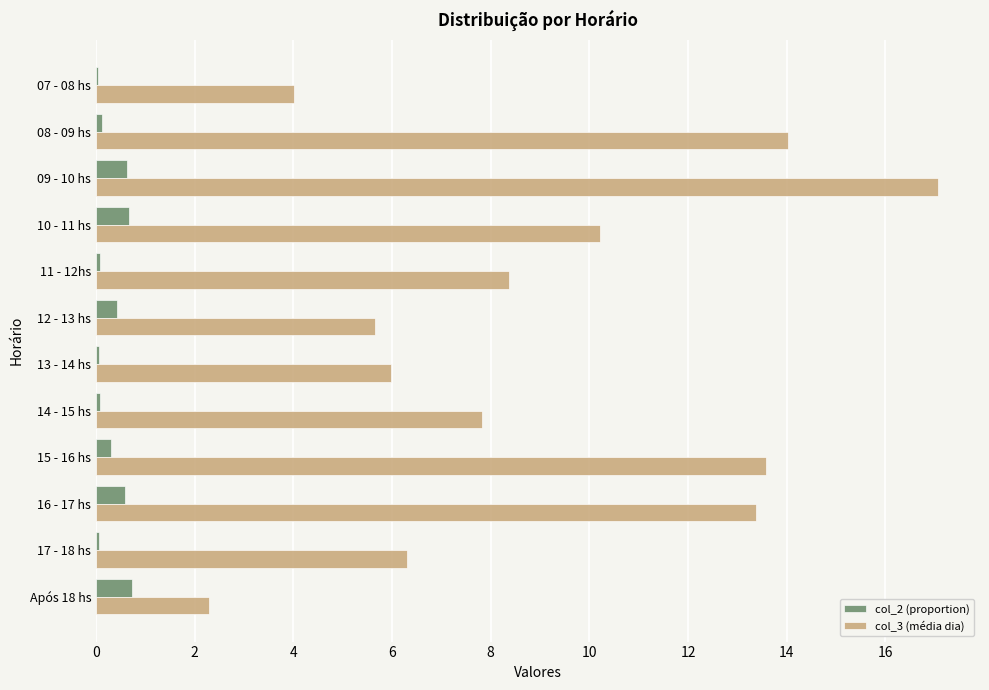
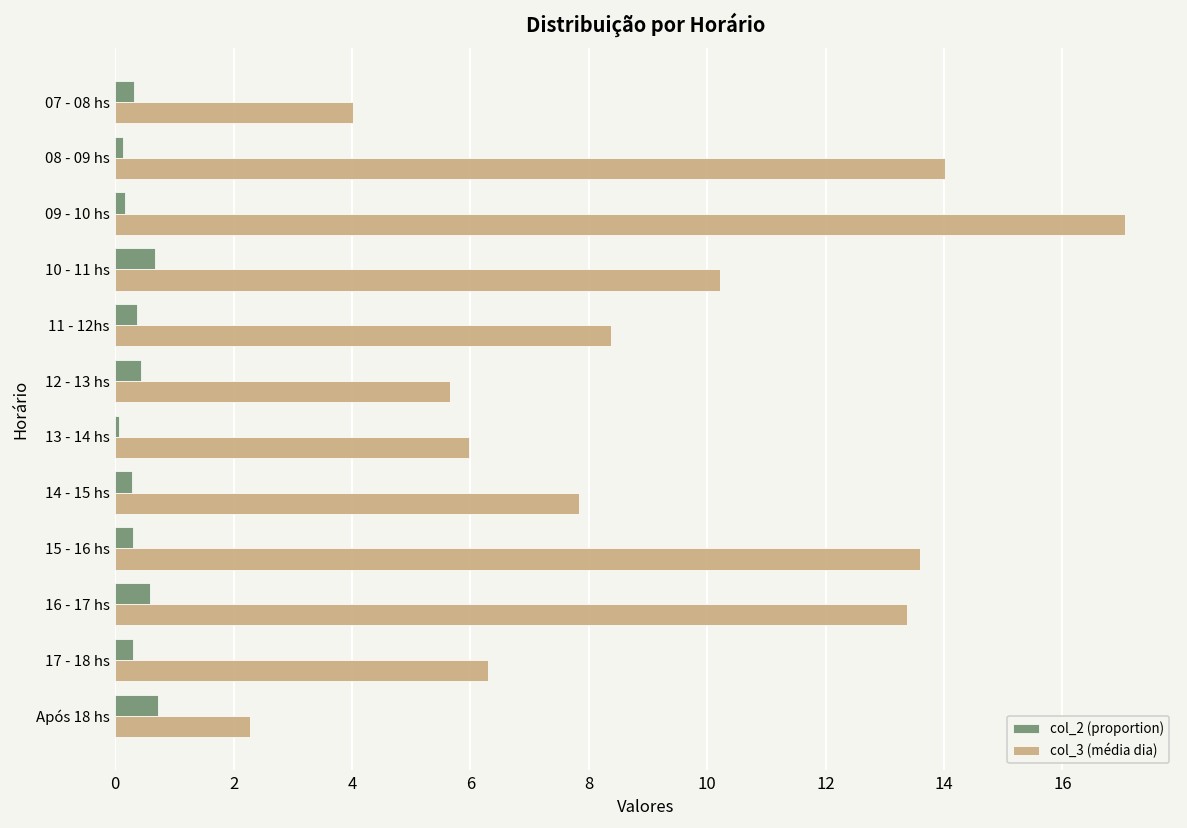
  {
    "col_2 (proportion)": {
-     "07 - 08 hs": 0.0,
+     "07 - 08 hs": 0.3,
      "08 - 09 hs": 0.1,
-     "09 - 10 hs": 0.6,
+     "09 - 10 hs": 0.2,
      "10 - 11 hs": 0.7,
-     "11 - 12hs": 0.1,
+     "11 - 12hs": 0.4,
      "12 - 13 hs": 0.4,
      "13 - 14 hs": 0.1,
-     "14 - 15 hs": 0.1,
+     "14 - 15 hs": 0.3,
      "15 - 16 hs": 0.3,
      "16 - 17 hs": 0.6,
-     "17 - 18 hs": 0.1,
+     "17 - 18 hs": 0.3,
      "Após 18 hs": 0.7
    },
    "col_3 (média dia)": {
      "07 - 08 hs": 4.0,
      "08 - 09 hs": 14.0,
      "09 - 10 hs": 17.1,
      "10 - 11 hs": 10.2,
      "11 - 12hs": 8.4,
      "12 - 13 hs": 5.7,
      "13 - 14 hs": 6.0,
      "14 - 15 hs": 7.8,
      "15 - 16 hs": 13.6,
      "16 - 17 hs": 13.4,
      "17 - 18 hs": 6.3,
      "Após 18 hs": 2.3
    }
  }
